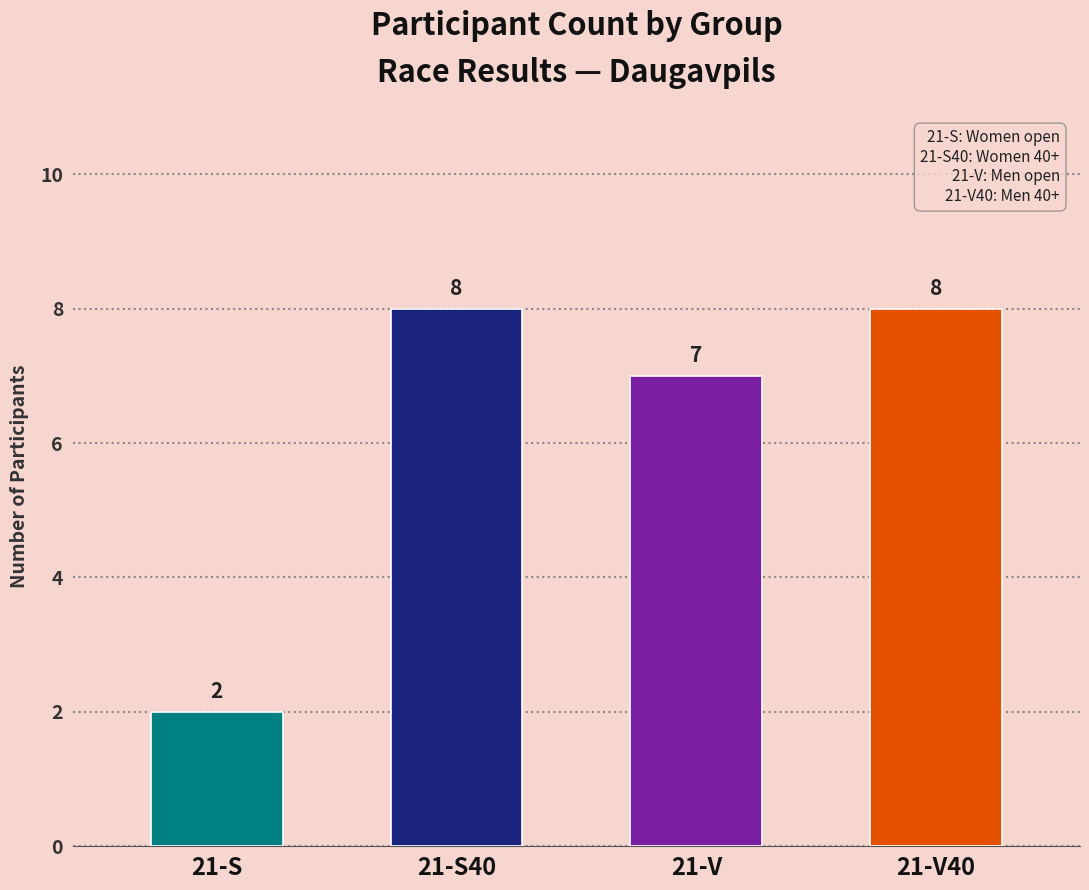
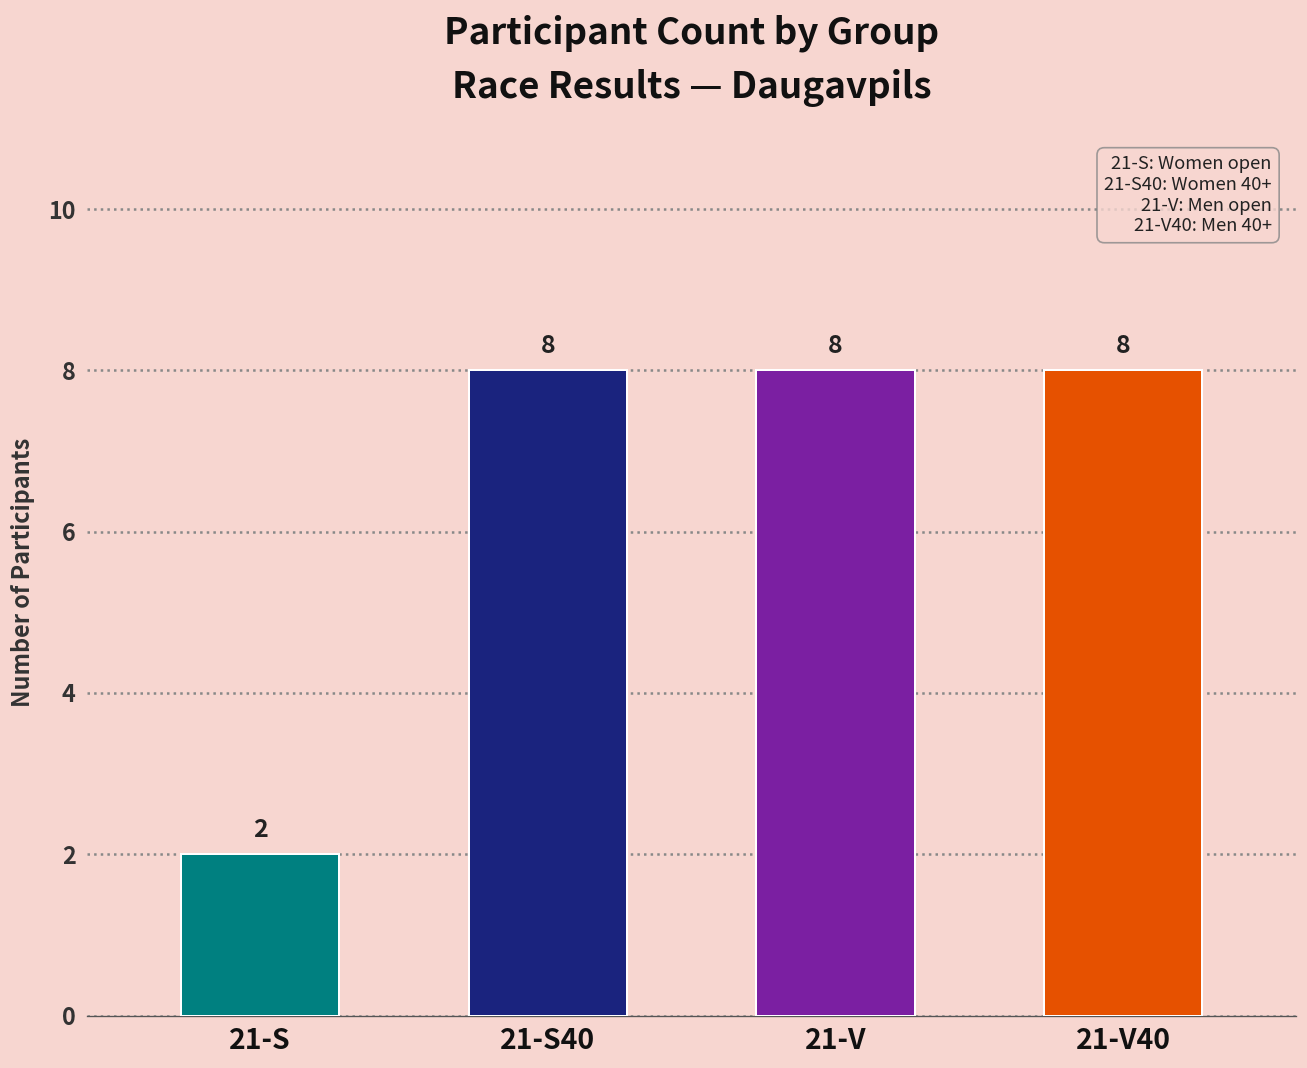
  {
    "21-S": 2,
    "21-S40": 8,
-   "21-V": 7,
+   "21-V": 8,
    "21-V40": 8
  }
